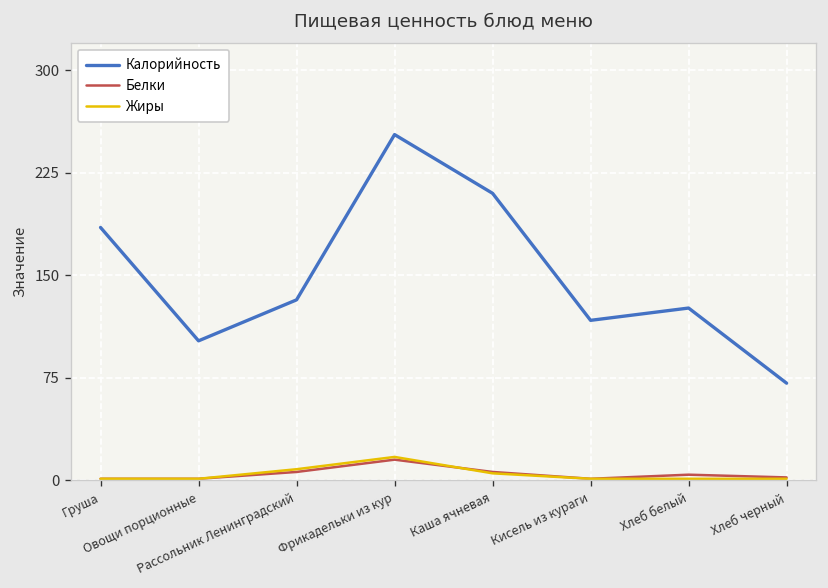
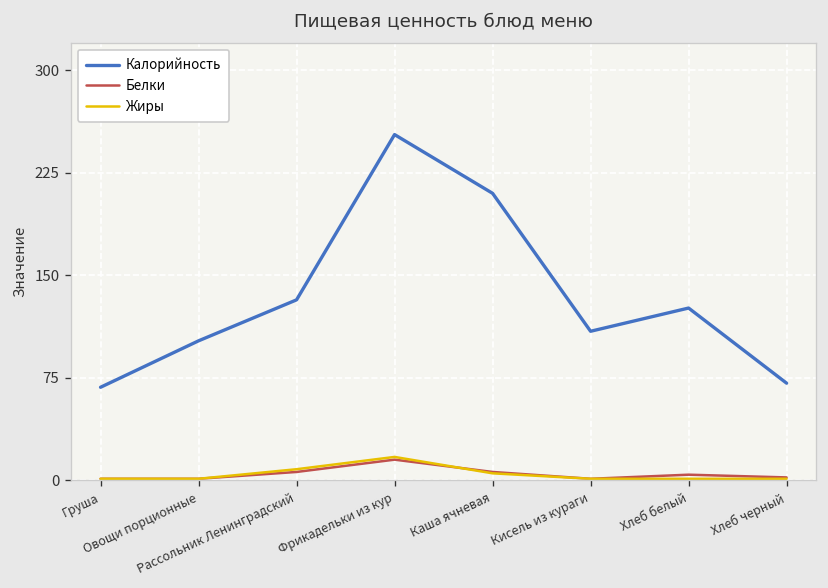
  {
    "Калорийность": {
-     "Груша": 185,
+     "Груша": 68,
      "Овощи порционные": 102,
      "Рассольник Ленинградский": 132,
      "Фрикадельки из кур": 253,
      "Каша ячневая": 210,
-     "Кисель из кураги": 117,
+     "Кисель из кураги": 109,
      "Хлеб белый": 126,
      "Хлеб черный": 71
    },
    "Белки": {
      "Хлеб белый": 4
    },
    "Жиры": {
      "Хлеб белый": 1
    }
  }
